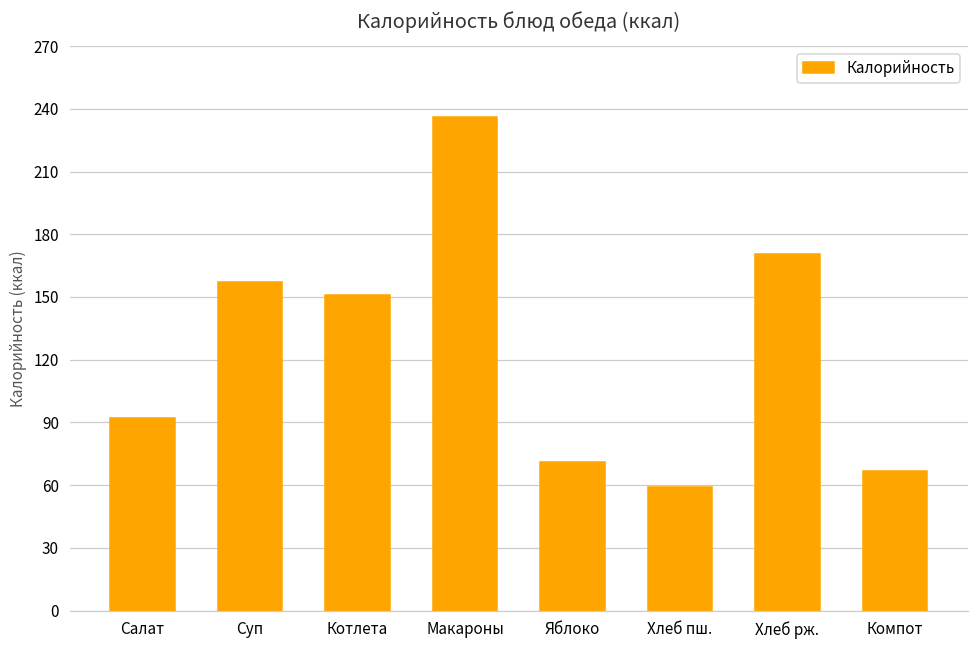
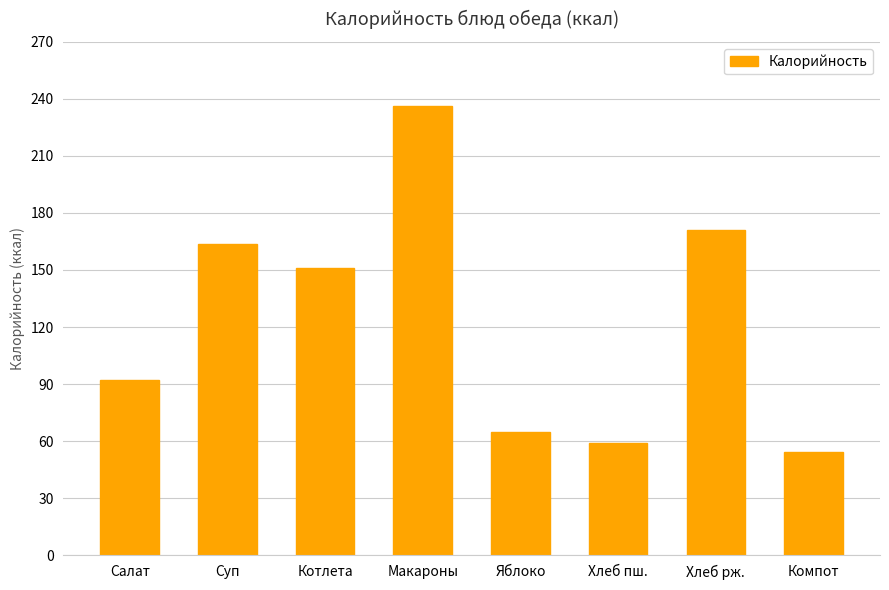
  {
    "Салат": 92,
-   "Суп": 157,
+   "Суп": 164,
    "Котлета": 151,
    "Макароны": 236,
-   "Яблоко": 71,
+   "Яблоко": 65,
    "Хлеб пш.": 59,
    "Хлеб рж.": 171,
-   "Компот": 67
+   "Компот": 54
  }
